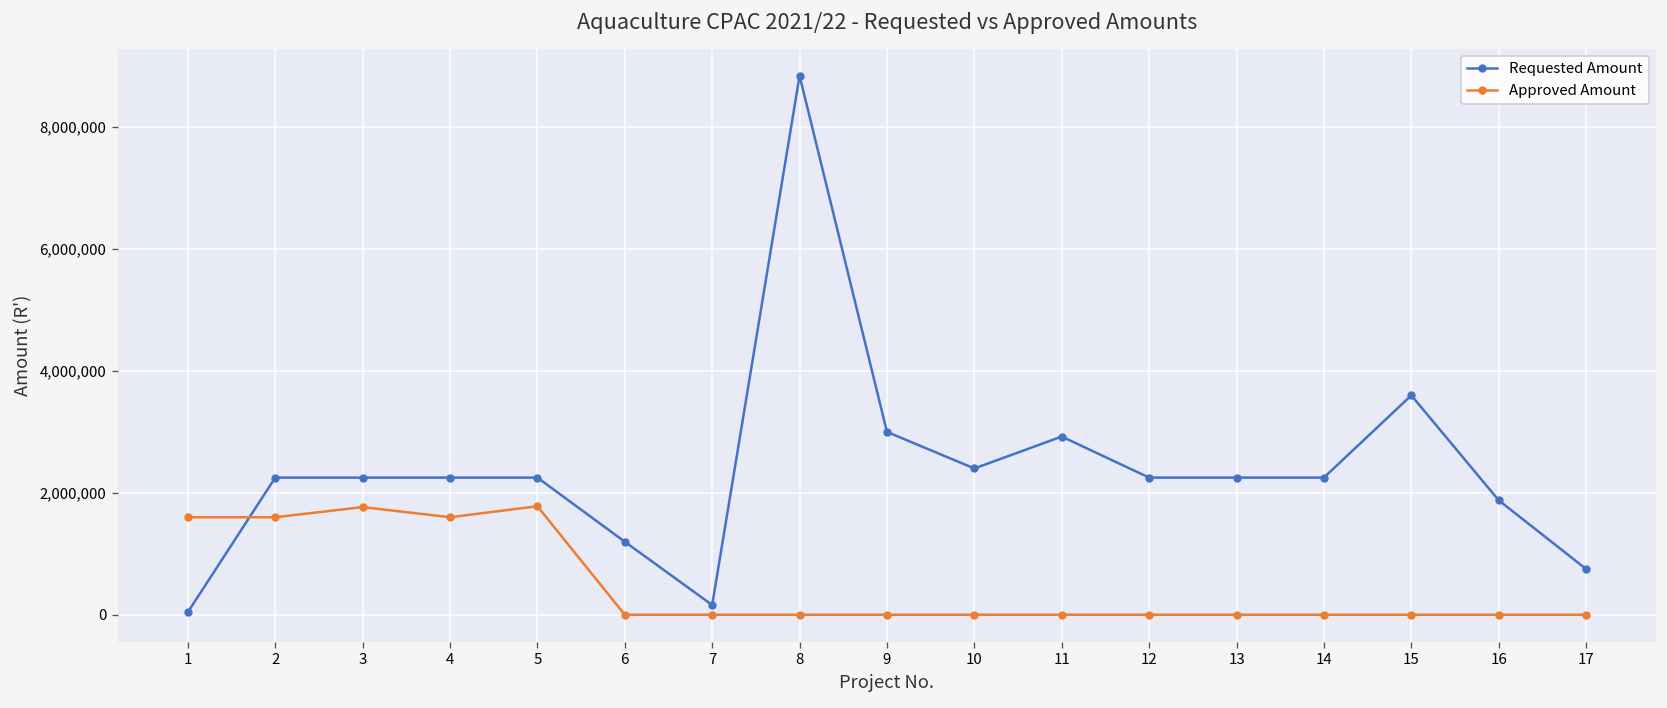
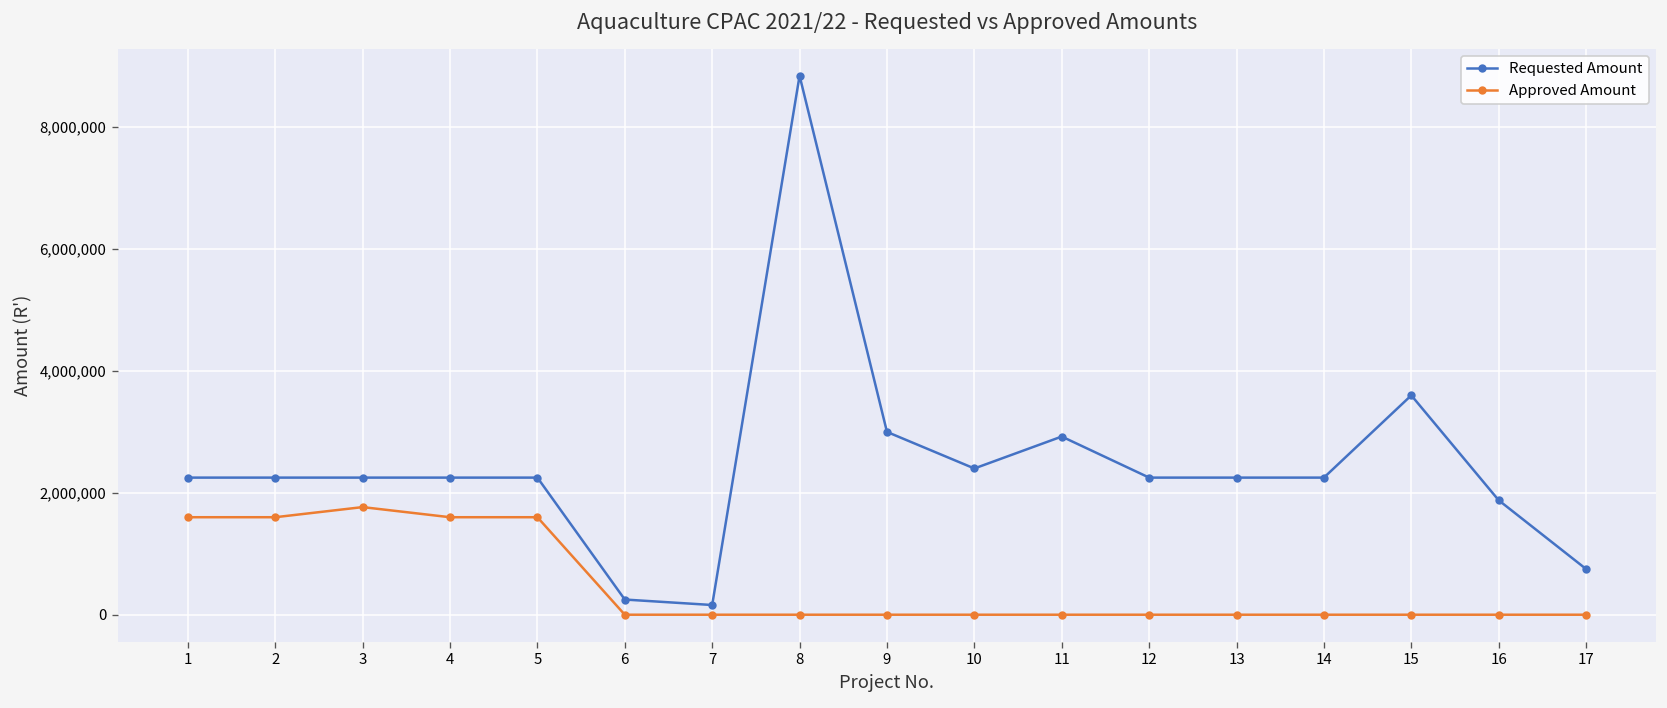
  {
    "Requested Amount": {
-     "1": "0",
+     "1": "2,300,000",
      "2": "2,300,000",
      "3": "2,300,000",
      "4": "2,300,000",
      "5": "2,300,000",
-     "6": "1,200,000",
+     "6": "200,000",
      "7": "200,000",
      "8": "8,800,000",
      "9": "3,000,000",
      "10": "2,400,000",
      "11": "2,900,000",
      "12": "2,300,000",
      "13": "2,300,000",
      "14": "2,300,000",
      "15": "3,600,000",
      "16": "1,900,000",
      "17": "800,000"
    },
    "Approved Amount": {
      "1": "1,600,000",
      "2": "1,600,000",
      "3": "1,800,000",
      "4": "1,600,000",
-     "5": "1,800,000",
+     "5": "1,600,000",
      "6": "0",
      "7": "0",
      "8": "0",
      "9": "0",
      "10": "0",
      "11": "0",
      "12": "0",
      "13": "0",
      "14": "0",
      "15": "0",
      "16": "0",
      "17": "0"
    }
  }
